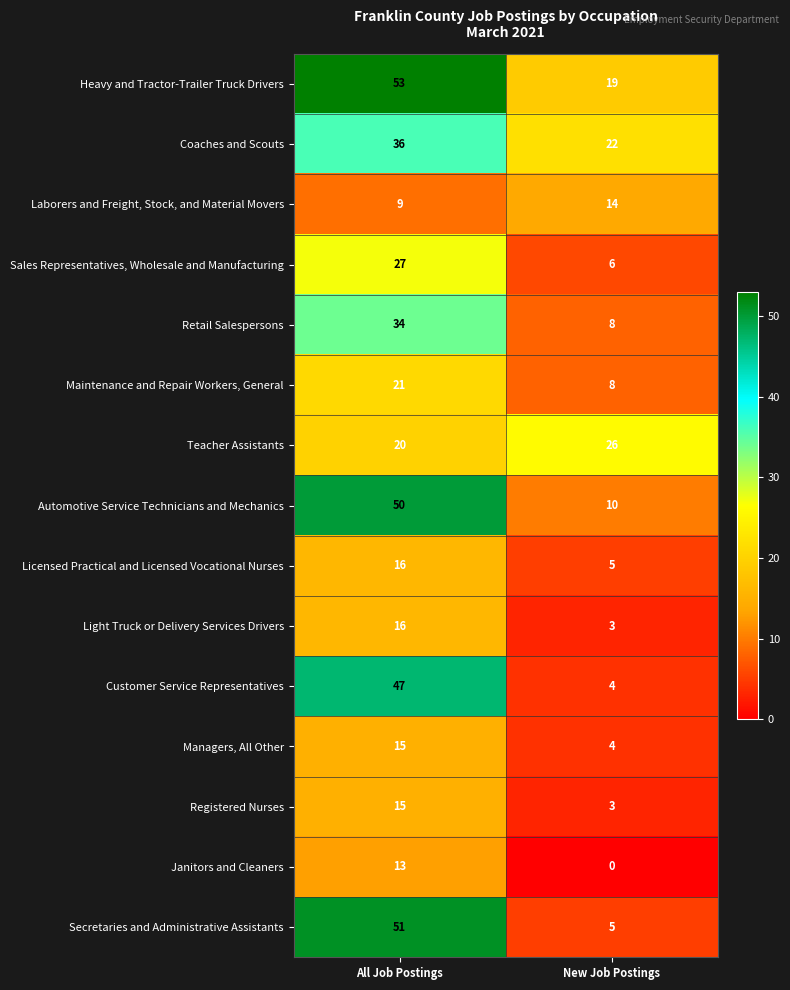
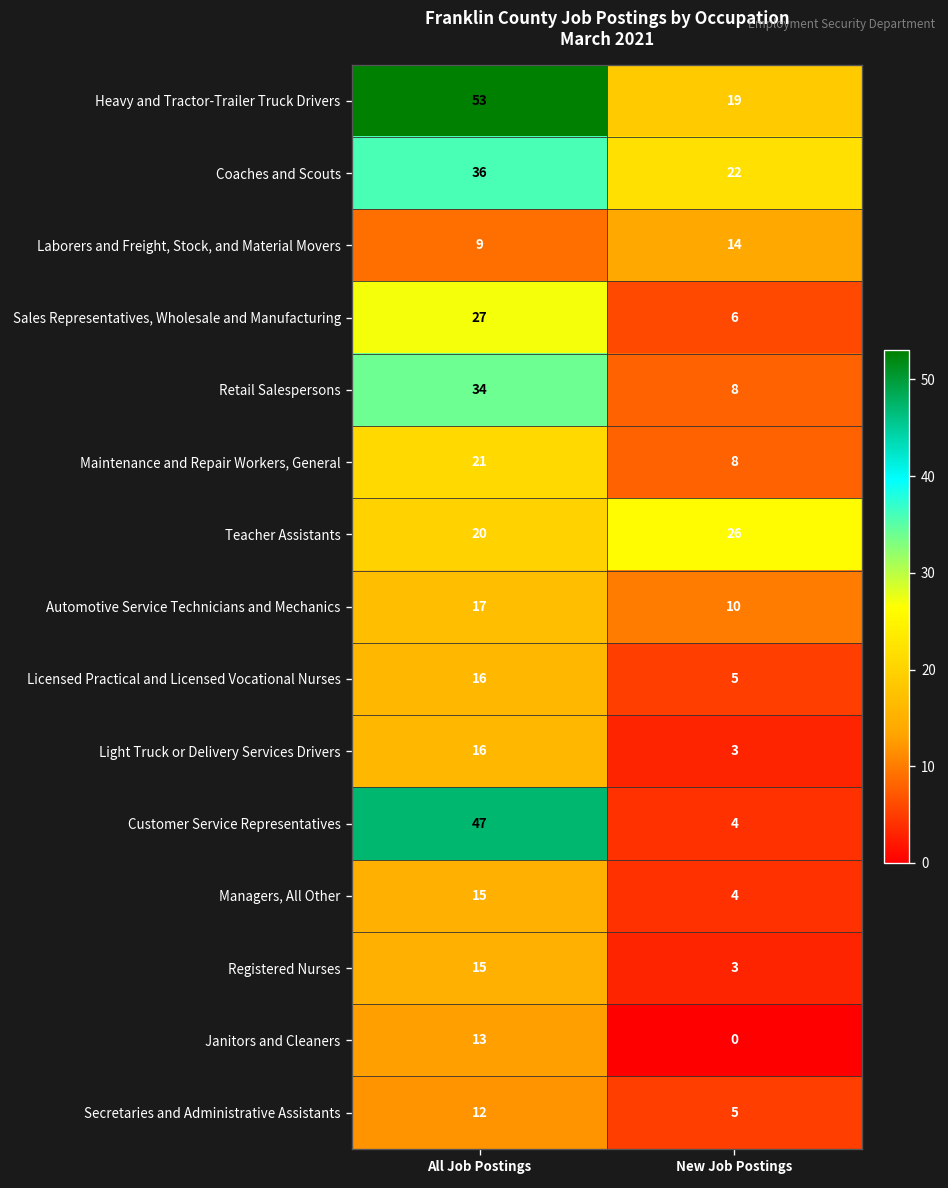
  {
    "Heavy and Tractor-Trailer Truck Drivers": {
      "All Job Postings": 53,
      "New Job Postings": 19
    },
    "Coaches and Scouts": {
      "All Job Postings": 36,
      "New Job Postings": 22
    },
    "Laborers and Freight, Stock, and Material Movers": {
      "All Job Postings": 9,
      "New Job Postings": 14
    },
    "Sales Representatives, Wholesale and Manufacturing": {
      "All Job Postings": 27,
      "New Job Postings": 6
    },
    "Retail Salespersons": {
      "All Job Postings": 34,
      "New Job Postings": 8
    },
    "Maintenance and Repair Workers, General": {
      "All Job Postings": 21,
      "New Job Postings": 8
    },
    "Teacher Assistants": {
      "All Job Postings": 20,
      "New Job Postings": 26
    },
    "Automotive Service Technicians and Mechanics": {
-     "All Job Postings": 50,
+     "All Job Postings": 17,
      "New Job Postings": 10
    },
    "Licensed Practical and Licensed Vocational Nurses": {
      "All Job Postings": 16,
      "New Job Postings": 5
    },
    "Light Truck or Delivery Services Drivers": {
      "All Job Postings": 16,
      "New Job Postings": 3
    },
    "Customer Service Representatives": {
      "All Job Postings": 47,
      "New Job Postings": 4
    },
    "Managers, All Other": {
      "All Job Postings": 15,
      "New Job Postings": 4
    },
    "Registered Nurses": {
      "All Job Postings": 15,
      "New Job Postings": 3
    },
    "Janitors and Cleaners": {
      "All Job Postings": 13,
      "New Job Postings": 0
    },
    "Secretaries and Administrative Assistants": {
-     "All Job Postings": 51,
+     "All Job Postings": 12,
      "New Job Postings": 5
    }
  }
